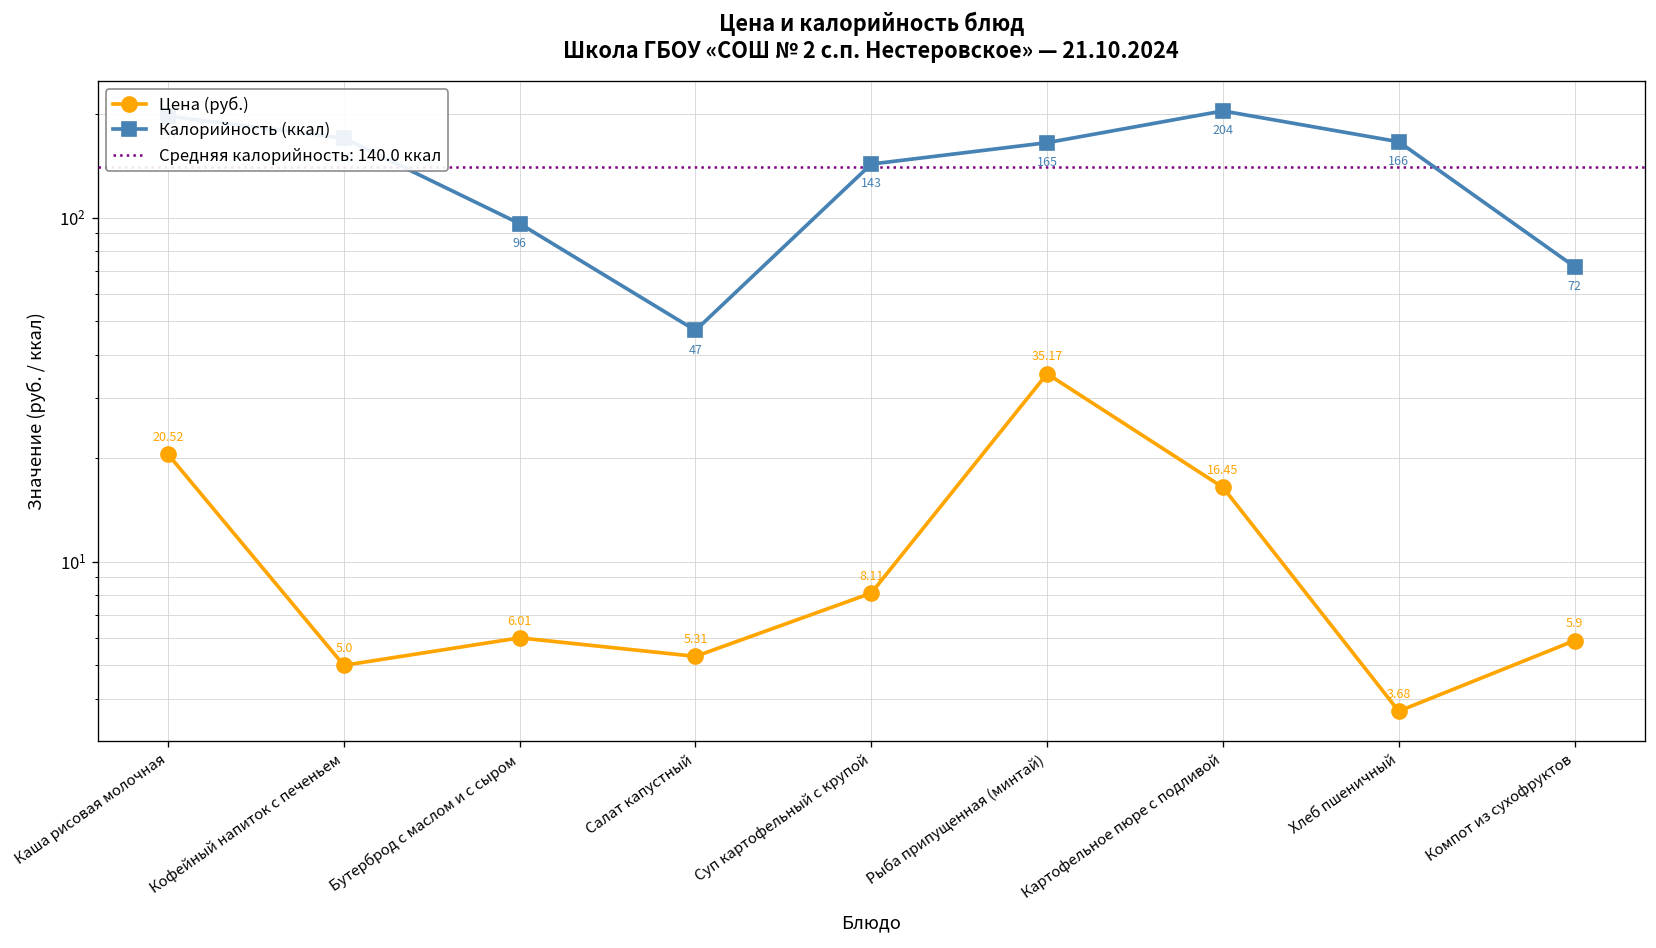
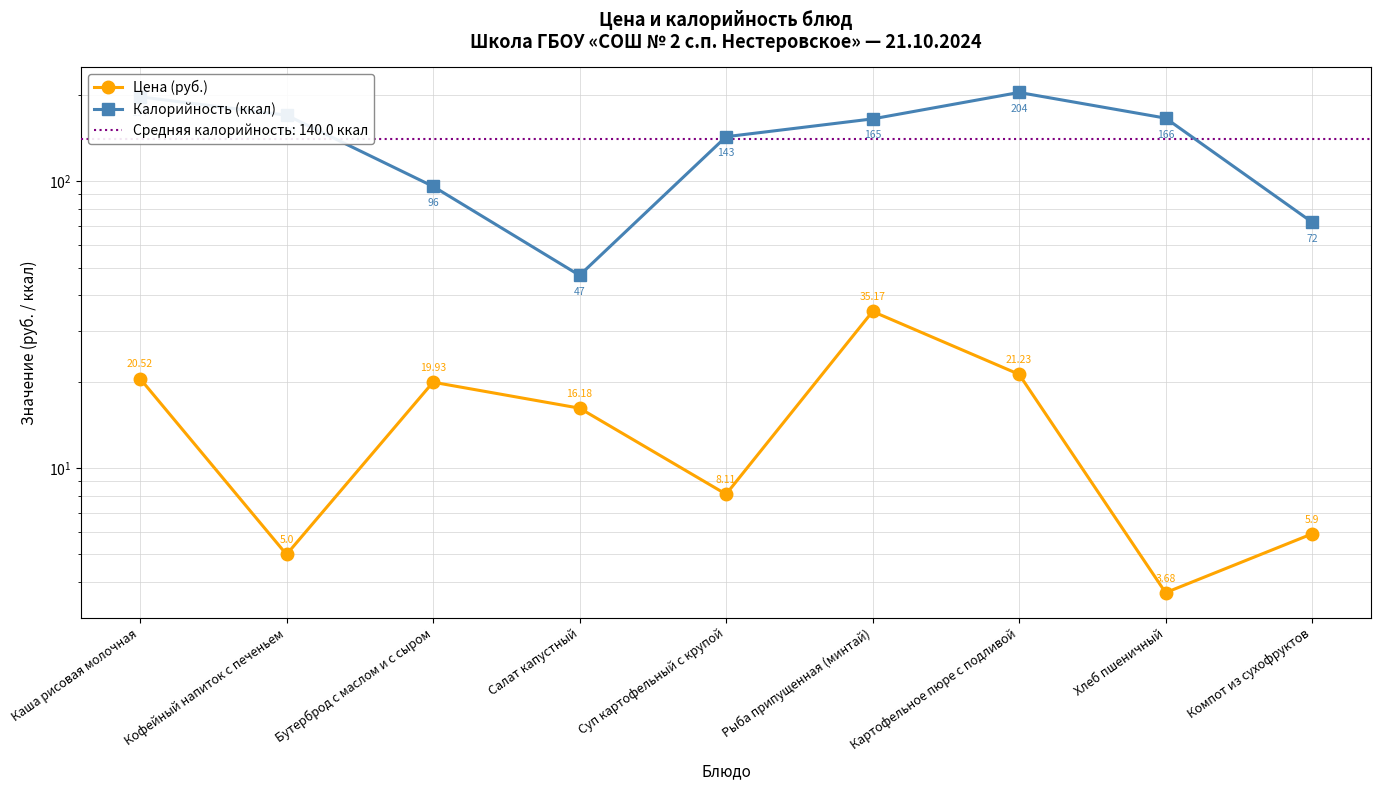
  {
    "Цена (руб.)": {
      "Каша рисовая молочная": 20.52,
      "Кофейный напиток с печеньем": 5.0,
-     "Бутерброд с маслом и с сыром": 6.01,
-     "Салат капустный": 5.31,
+     "Бутерброд с маслом и с сыром": 19.93,
+     "Салат капустный": 16.18,
      "Суп картофельный с крупой": 8.11,
      "Рыба припущенная (минтай)": 35.17,
-     "Картофельное пюре с подливой": 16.45,
+     "Картофельное пюре с подливой": 21.23,
      "Хлеб пшеничный": 3.68,
      "Компот из сухофруктов": 5.9
    },
    "Калорийность (ккал)": {
      "Бутерброд с маслом и с сыром": 96,
      "Салат капустный": 47,
      "Суп картофельный с крупой": 143,
      "Рыба припущенная (минтай)": 165,
      "Картофельное пюре с подливой": 204,
      "Хлеб пшеничный": 166,
      "Компот из сухофруктов": 72
    }
  }
